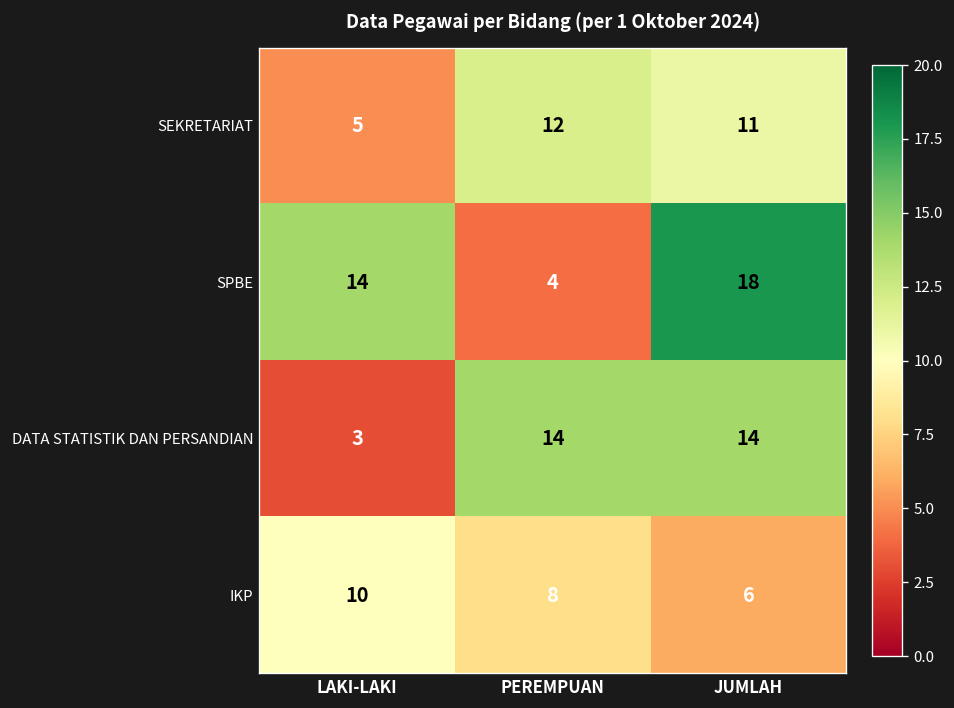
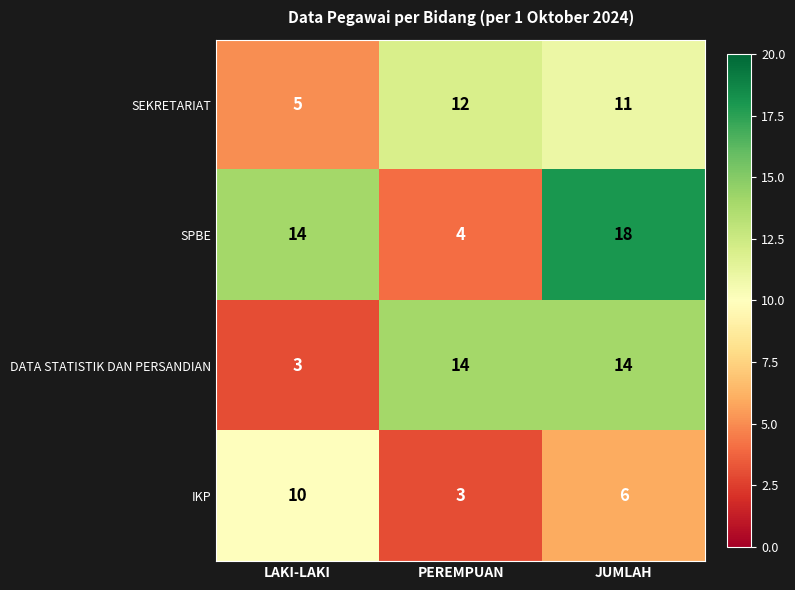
  {
    "SEKRETARIAT": {
      "LAKI-LAKI": 5,
      "PEREMPUAN": 12,
      "JUMLAH": 11
    },
    "SPBE": {
      "LAKI-LAKI": 14,
      "PEREMPUAN": 4,
      "JUMLAH": 18
    },
    "DATA STATISTIK DAN PERSANDIAN": {
      "LAKI-LAKI": 3,
      "PEREMPUAN": 14,
      "JUMLAH": 14
    },
    "IKP": {
      "LAKI-LAKI": 10,
-     "PEREMPUAN": 8,
+     "PEREMPUAN": 3,
      "JUMLAH": 6
    }
  }
